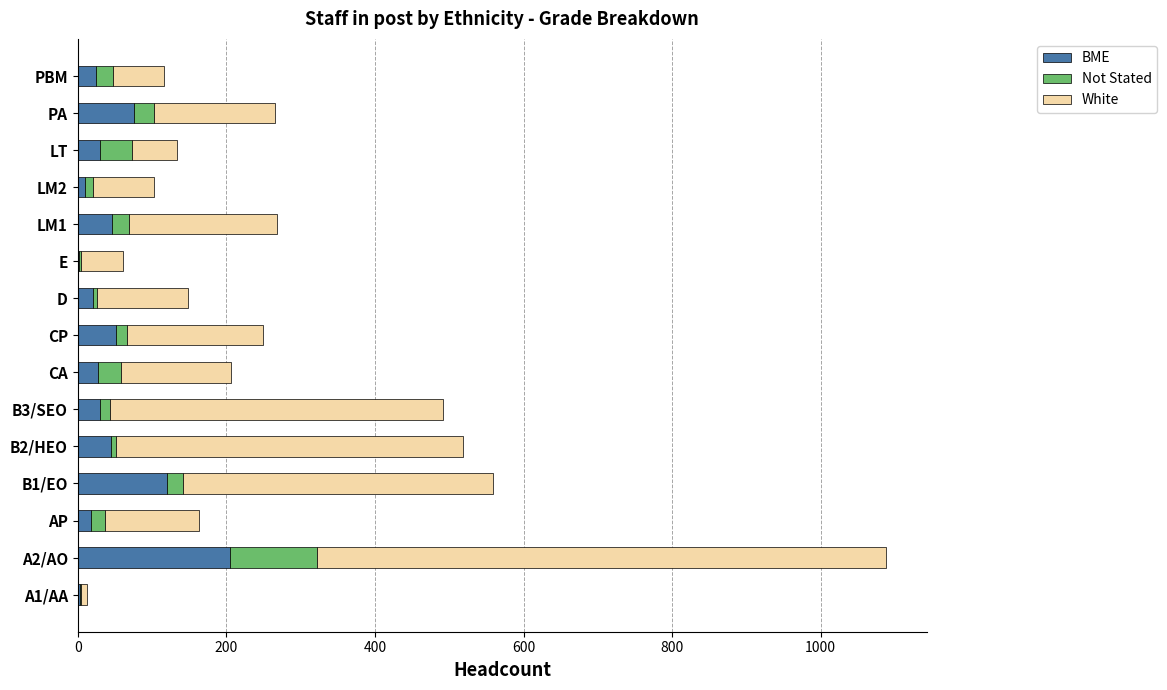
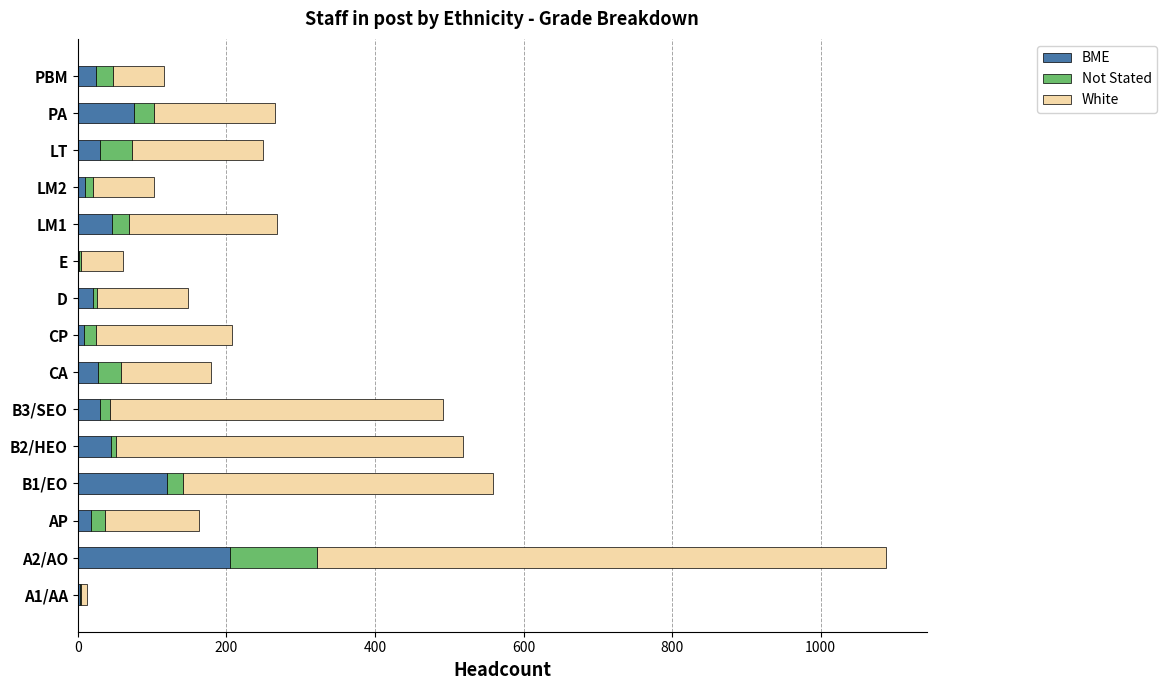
  {
    "BME": {
      "PBM": 30,
      "PA": 80,
      "LT": 30,
      "LM2": 10,
      "LM1": 50,
      "D": 20,
-     "CP": 50,
+     "CP": 10,
      "CA": 30,
      "B3/SEO": 30,
      "B2/HEO": 50,
      "B1/EO": 120,
      "AP": 20,
      "A2/AO": 210
    },
    "Not Stated": {
      "PBM": 20,
      "PA": 30,
      "LT": 40,
      "LM2": 10,
      "LM1": 20,
      "D": 10,
      "CP": 20,
      "CA": 30,
      "B3/SEO": 10,
      "B2/HEO": 10,
      "B1/EO": 20,
      "AP": 20,
      "A2/AO": 120
    },
    "White": {
      "PBM": 70,
      "PA": 160,
-     "LT": 60,
+     "LT": 180,
      "LM2": 80,
      "LM1": 200,
      "E": 60,
      "D": 120,
      "CP": 180,
-     "CA": 150,
+     "CA": 120,
      "B3/SEO": 450,
      "B2/HEO": 470,
      "B1/EO": 420,
      "AP": 130,
      "A2/AO": 770,
      "A1/AA": 10
    }
  }
